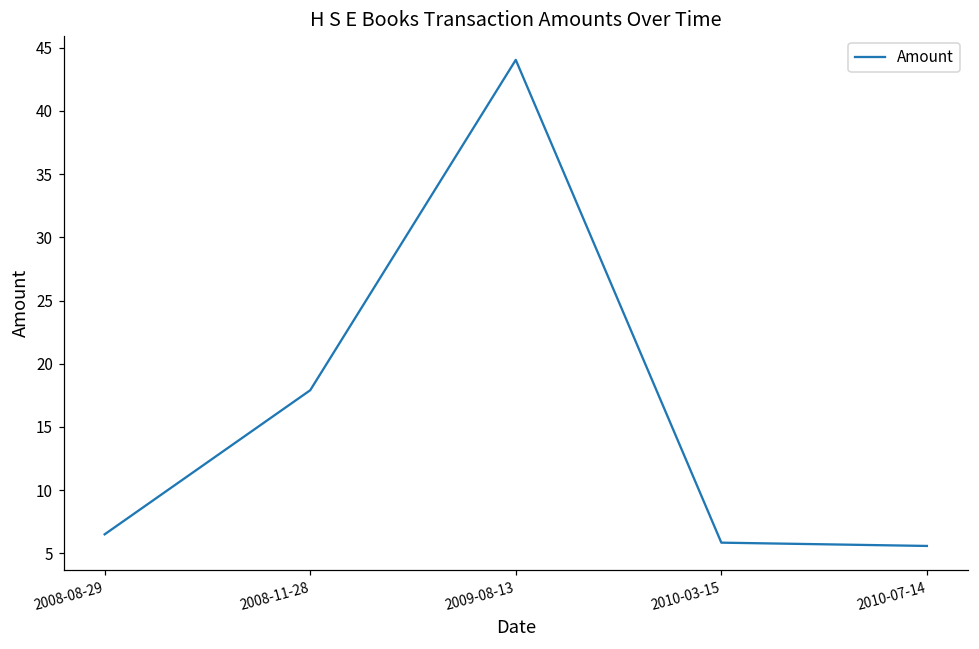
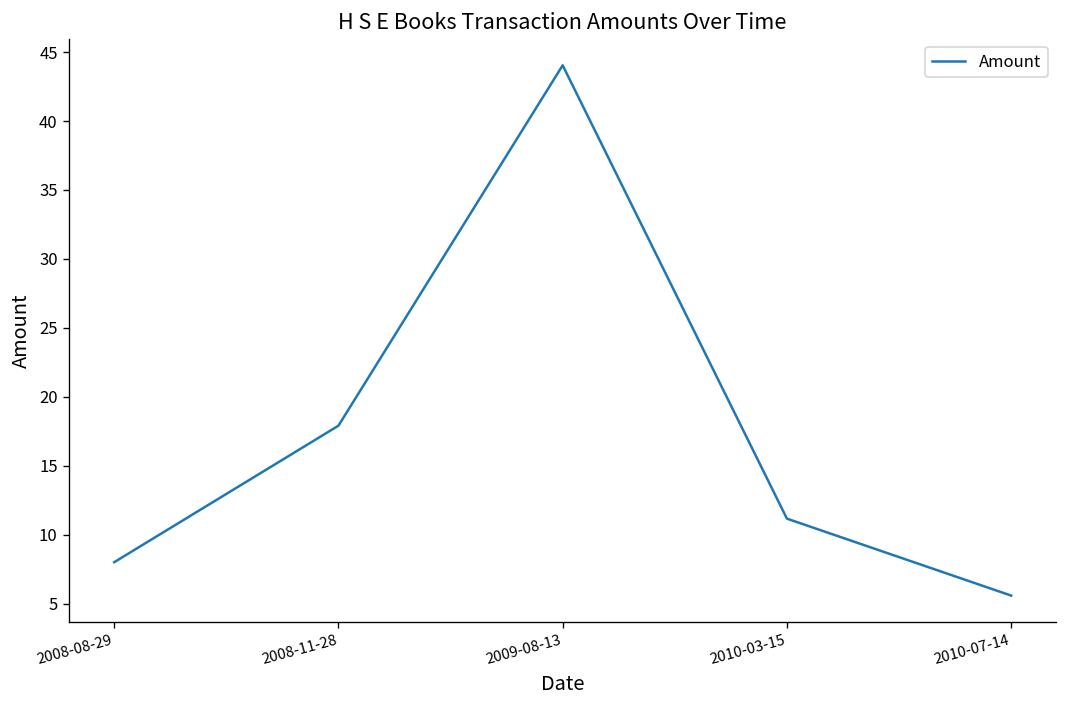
  {
-   "2008-08-29": 6.5,
+   "2008-08-29": 8.0,
    "2008-11-28": 17.9,
    "2009-08-13": 44.0,
-   "2010-03-15": 5.8,
+   "2010-03-15": 11.2,
    "2010-07-14": 5.6
  }
